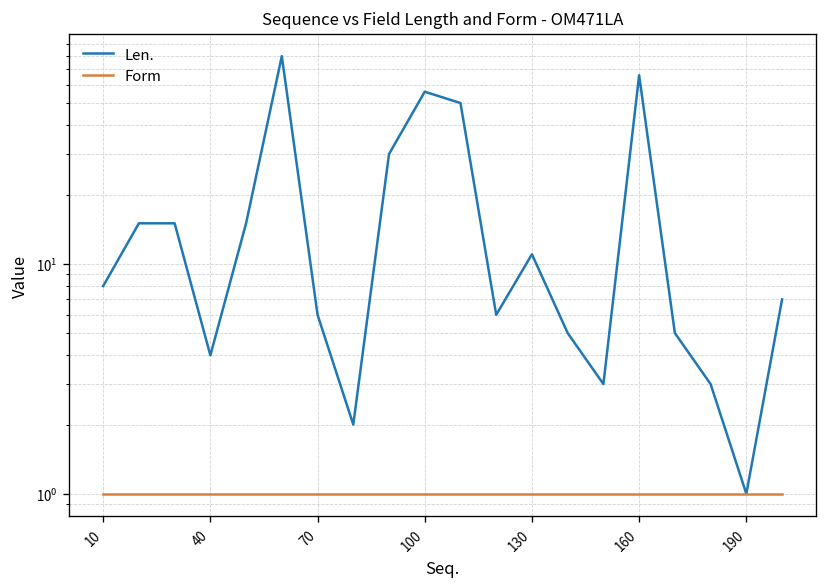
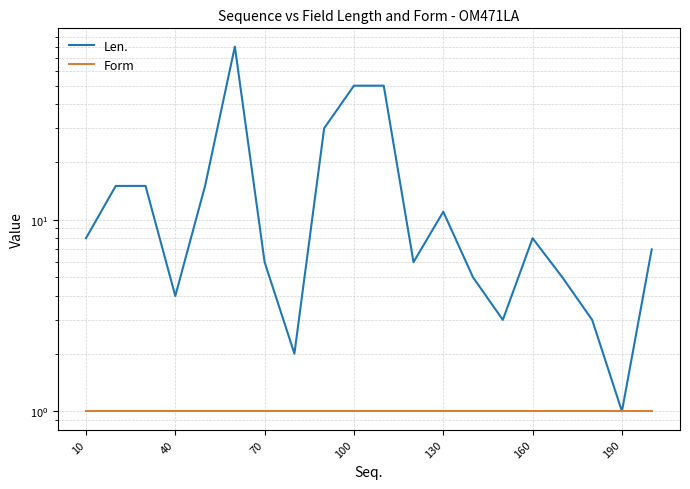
  {
    "Len.": {
      "10": 8,
      "40": 4,
      "70": 6,
-     "100": 56,
+     "100": 50,
      "130": 11,
-     "160": 66
+     "160": 8
    },
    "Form": {
      "10": 1,
      "40": 1,
      "70": 1,
      "100": 1,
      "130": 1,
      "160": 1
    }
  }
